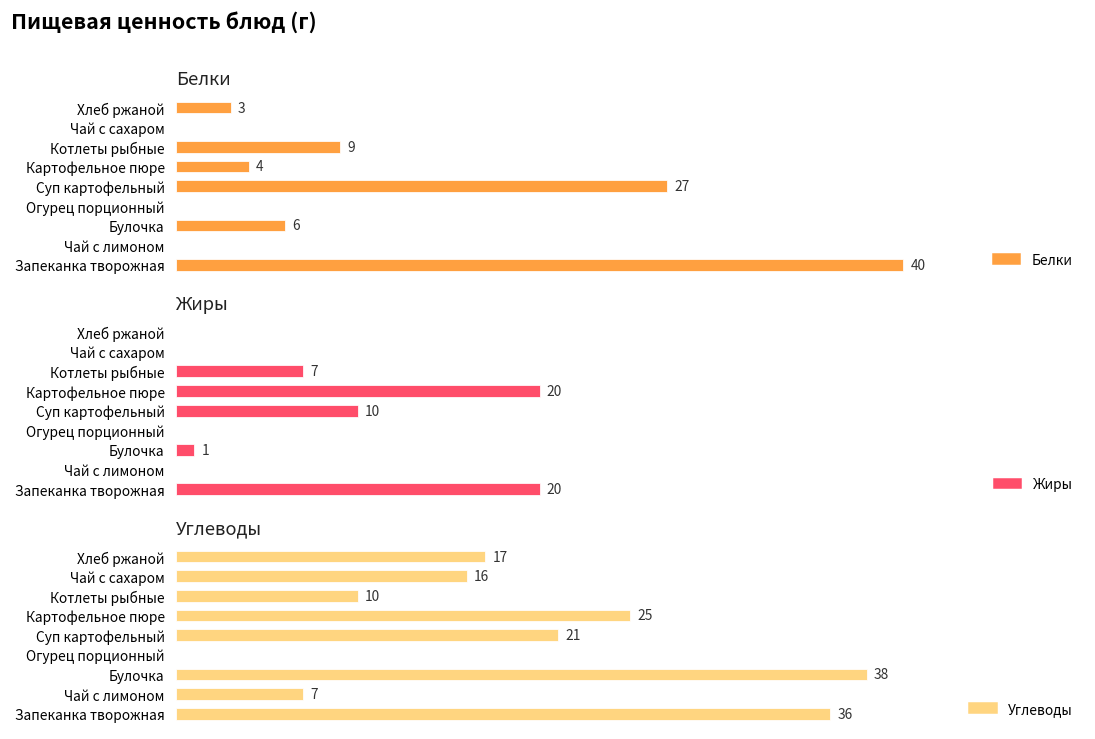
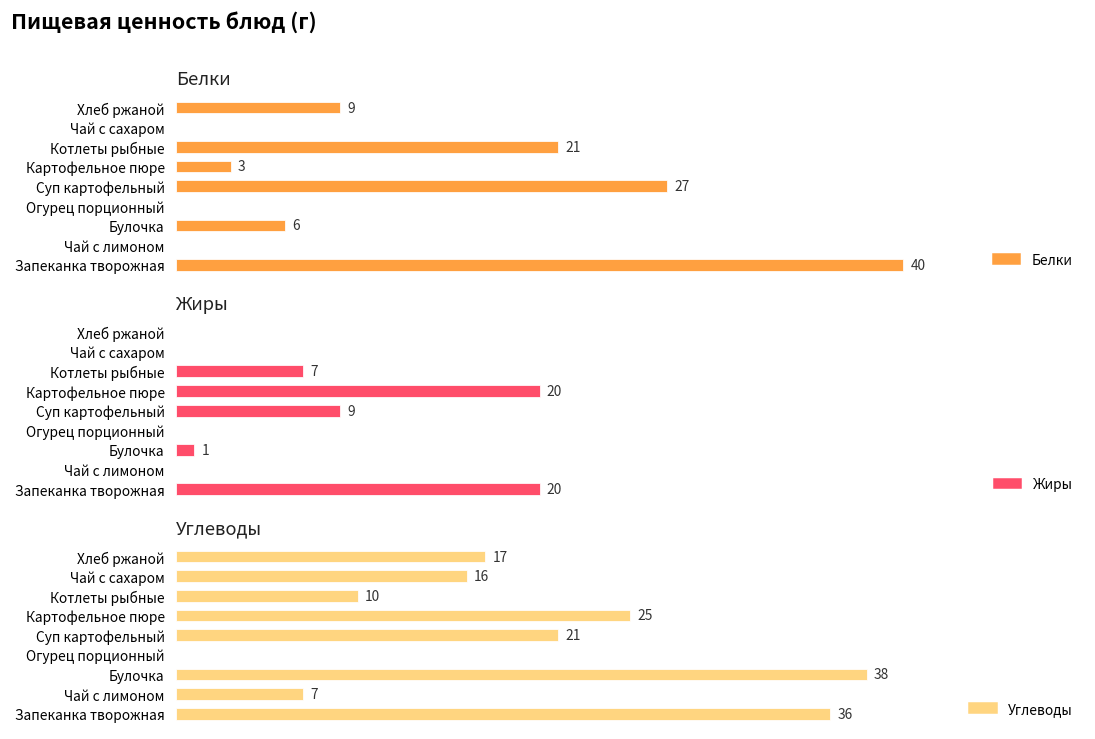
  {
    "Белки": {
-     "Хлеб ржаной": 3,
-     "Котлеты рыбные": 9,
-     "Картофельное пюре": 4,
+     "Хлеб ржаной": 9,
+     "Котлеты рыбные": 21,
+     "Картофельное пюре": 3,
      "Суп картофельный": 27,
      "Булочка": 6,
      "Запеканка творожная": 40
    },
    "Жиры": {
      "Котлеты рыбные": 7,
      "Картофельное пюре": 20,
-     "Суп картофельный": 10,
+     "Суп картофельный": 9,
      "Булочка": 1,
      "Запеканка творожная": 20
    },
    "Углеводы": {
      "Хлеб ржаной": 17,
      "Чай с сахаром": 16,
      "Котлеты рыбные": 10,
      "Картофельное пюре": 25,
      "Суп картофельный": 21,
      "Булочка": 38,
      "Чай с лимоном": 7,
      "Запеканка творожная": 36
    }
  }
